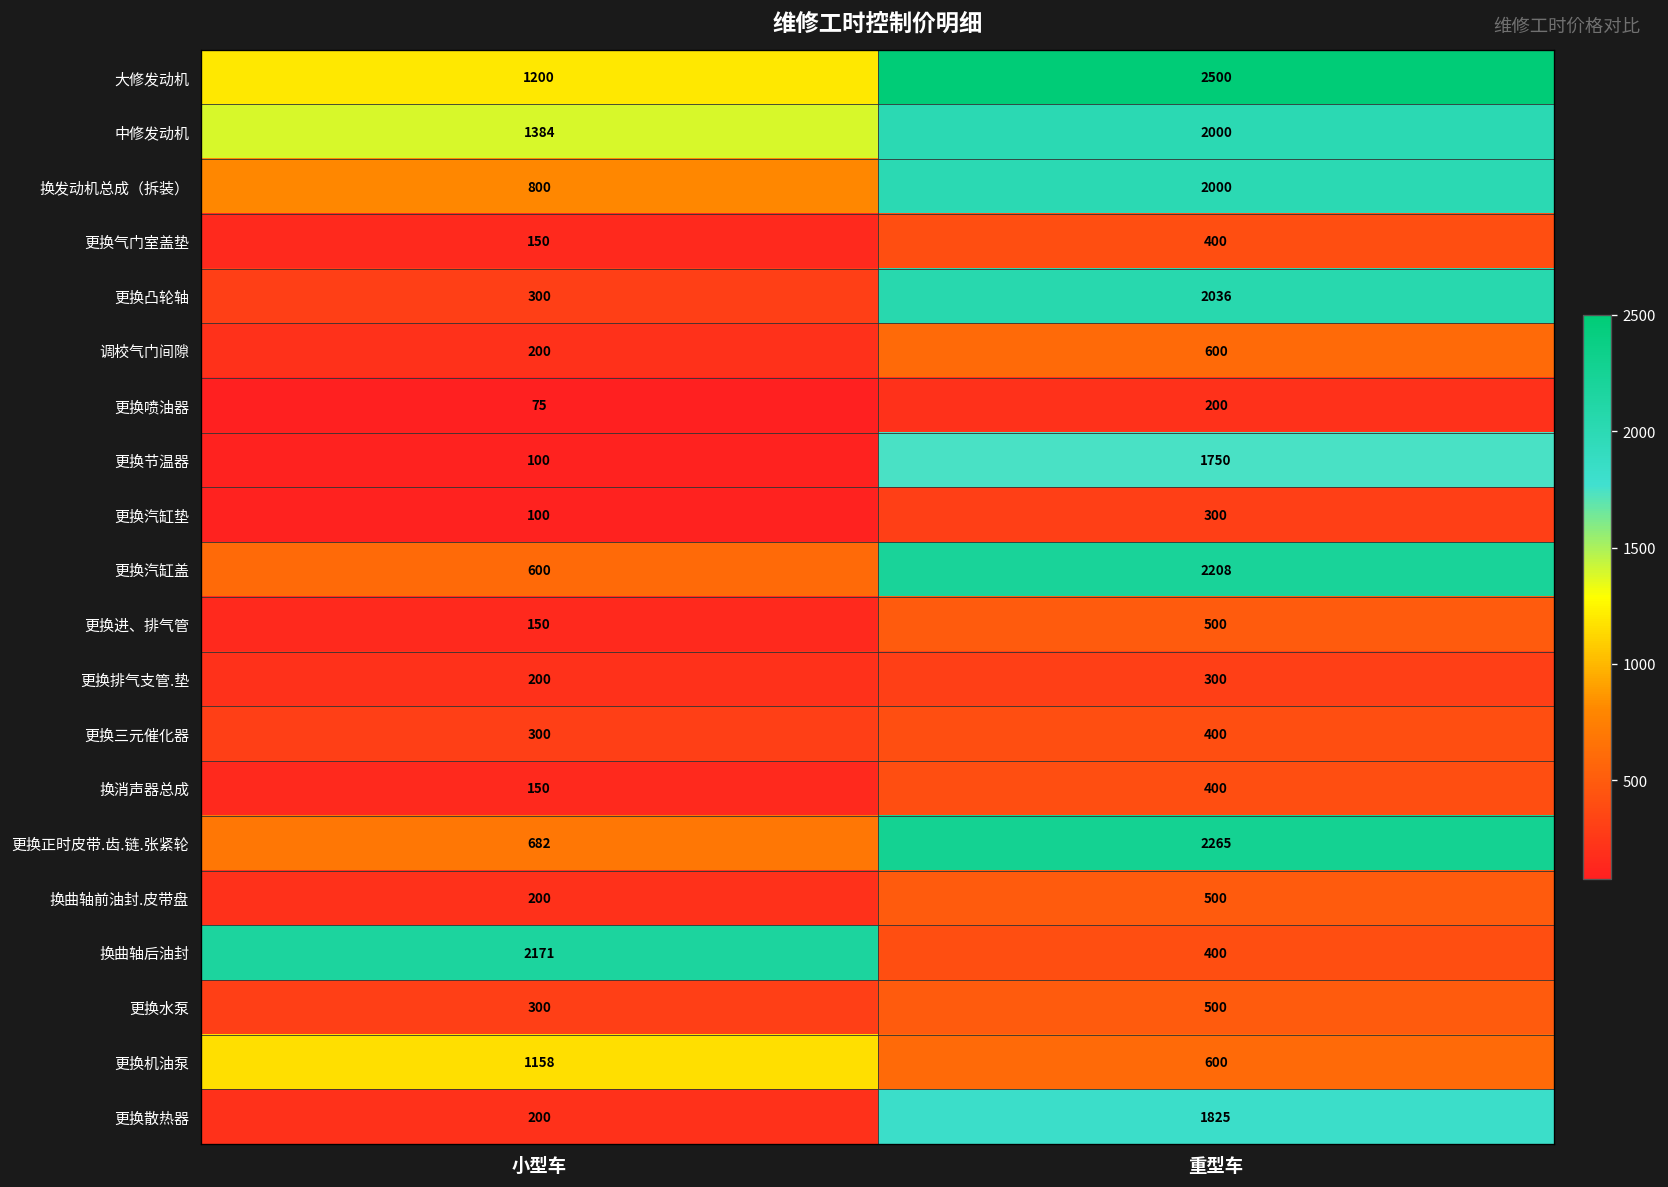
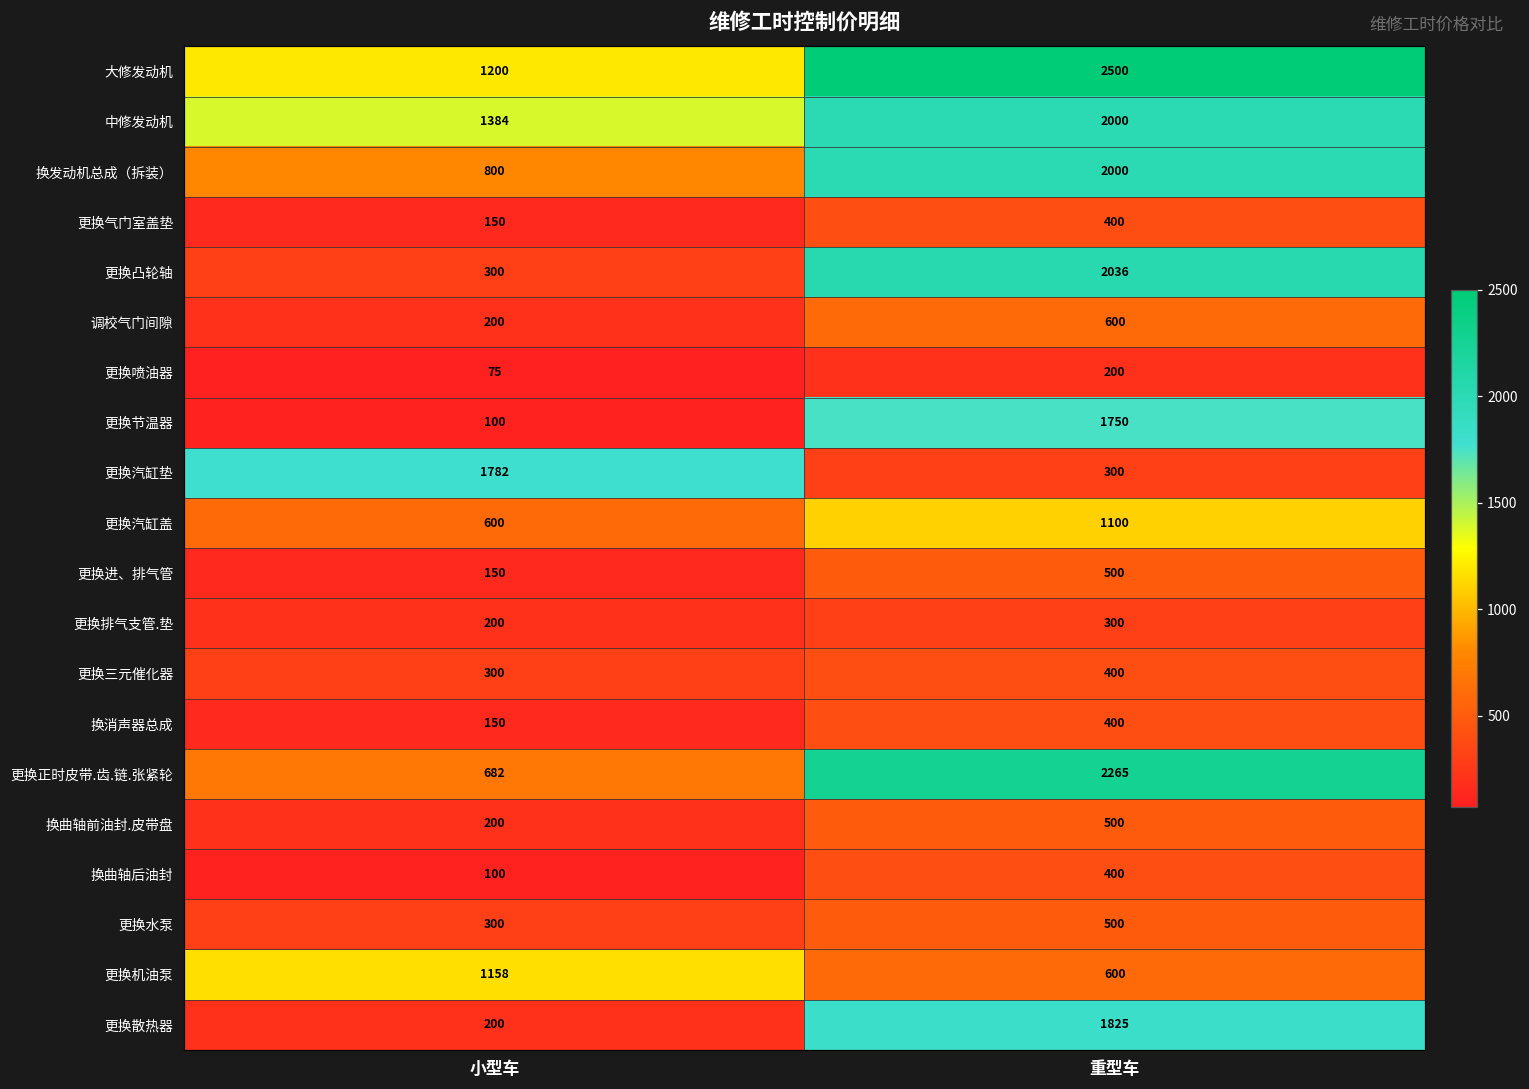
  {
    "大修发动机": {
      "小型车": 1200,
      "重型车": 2500
    },
    "中修发动机": {
      "小型车": 1384,
      "重型车": 2000
    },
    "换发动机总成（拆装）": {
      "小型车": 800,
      "重型车": 2000
    },
    "更换气门室盖垫": {
      "小型车": 150,
      "重型车": 400
    },
    "更换凸轮轴": {
      "小型车": 300,
      "重型车": 2036
    },
    "调校气门间隙": {
      "小型车": 200,
      "重型车": 600
    },
    "更换喷油器": {
      "小型车": 75,
      "重型车": 200
    },
    "更换节温器": {
      "小型车": 100,
      "重型车": 1750
    },
    "更换汽缸垫": {
-     "小型车": 100,
+     "小型车": 1782,
      "重型车": 300
    },
    "更换汽缸盖": {
      "小型车": 600,
-     "重型车": 2208
+     "重型车": 1100
    },
    "更换进、排气管": {
      "小型车": 150,
      "重型车": 500
    },
    "更换排气支管.垫": {
      "小型车": 200,
      "重型车": 300
    },
    "更换三元催化器": {
      "小型车": 300,
      "重型车": 400
    },
    "换消声器总成": {
      "小型车": 150,
      "重型车": 400
    },
    "更换正时皮带.齿.链.张紧轮": {
      "小型车": 682,
      "重型车": 2265
    },
    "换曲轴前油封.皮带盘": {
      "小型车": 200,
      "重型车": 500
    },
    "换曲轴后油封": {
-     "小型车": 2171,
+     "小型车": 100,
      "重型车": 400
    },
    "更换水泵": {
      "小型车": 300,
      "重型车": 500
    },
    "更换机油泵": {
      "小型车": 1158,
      "重型车": 600
    },
    "更换散热器": {
      "小型车": 200,
      "重型车": 1825
    }
  }
